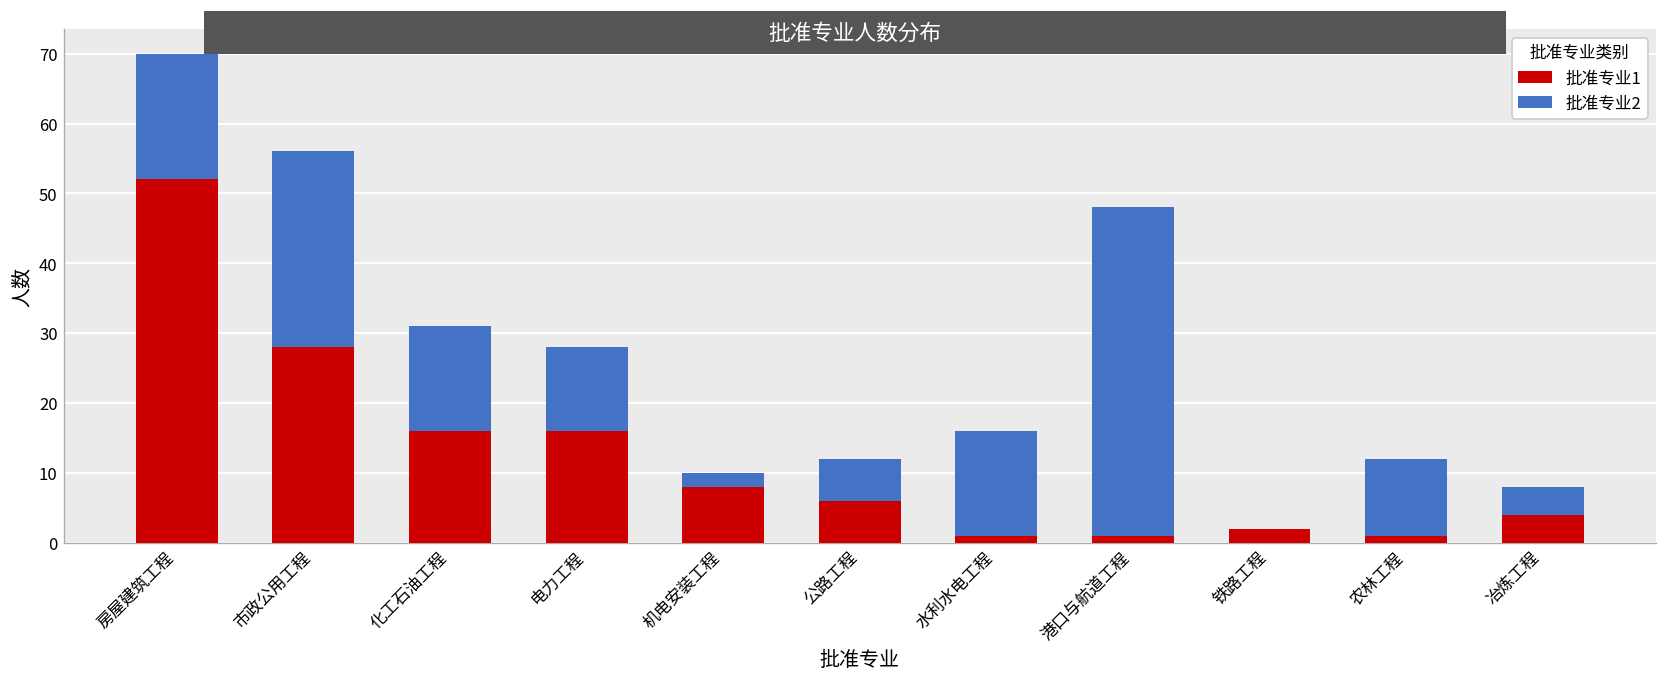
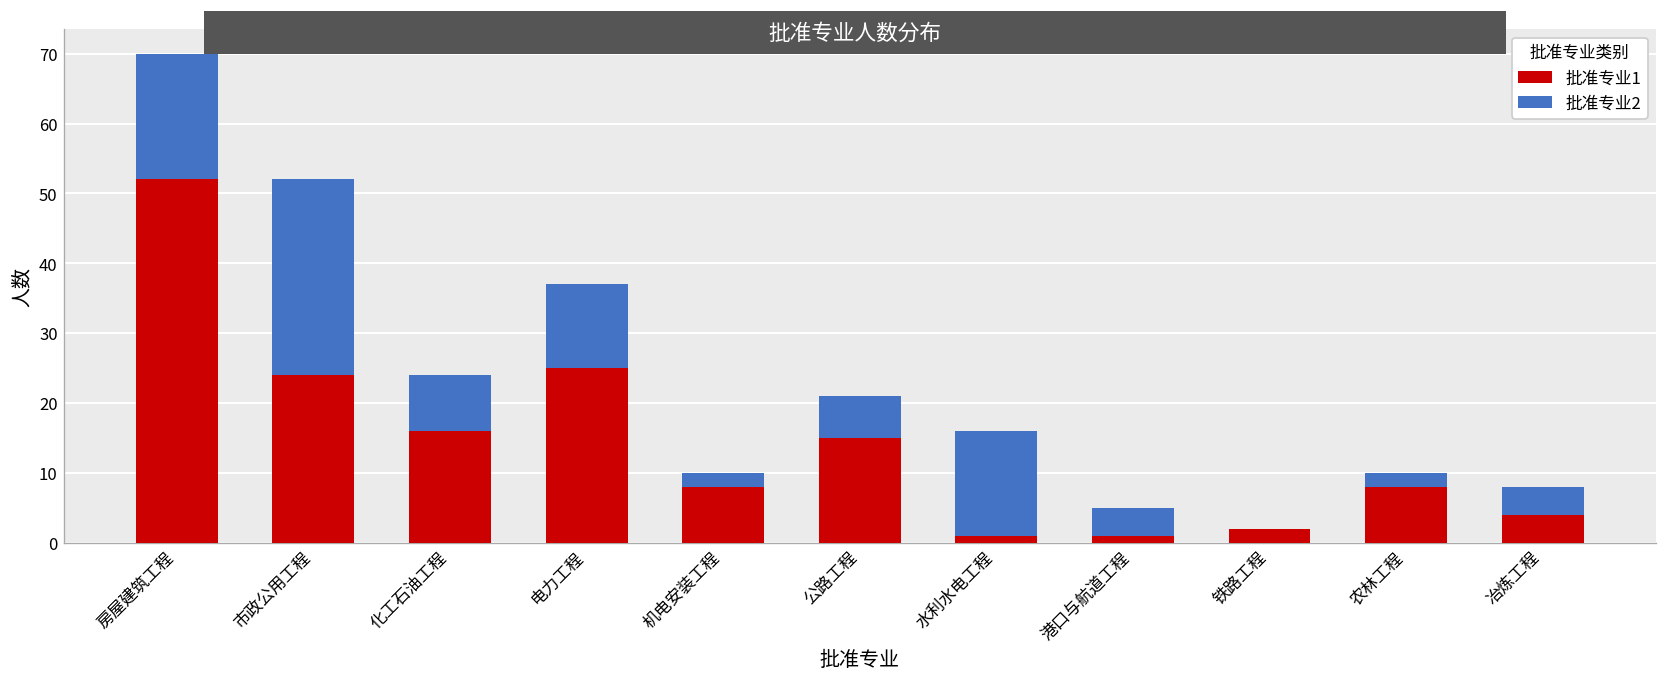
  {
    "批准专业1": {
      "房屋建筑工程": 52,
-     "市政公用工程": 28,
+     "市政公用工程": 24,
      "化工石油工程": 16,
-     "电力工程": 16,
+     "电力工程": 25,
      "机电安装工程": 8,
-     "公路工程": 6,
+     "公路工程": 15,
      "水利水电工程": 1,
      "港口与航道工程": 1,
      "铁路工程": 2,
-     "农林工程": 1,
+     "农林工程": 8,
      "冶炼工程": 4
    },
    "批准专业2": {
      "房屋建筑工程": 18,
      "市政公用工程": 28,
-     "化工石油工程": 15,
+     "化工石油工程": 8,
      "电力工程": 12,
      "机电安装工程": 2,
      "公路工程": 6,
      "水利水电工程": 15,
-     "港口与航道工程": 47,
+     "港口与航道工程": 4,
      "铁路工程": 0,
-     "农林工程": 11,
+     "农林工程": 2,
      "冶炼工程": 4
    }
  }
